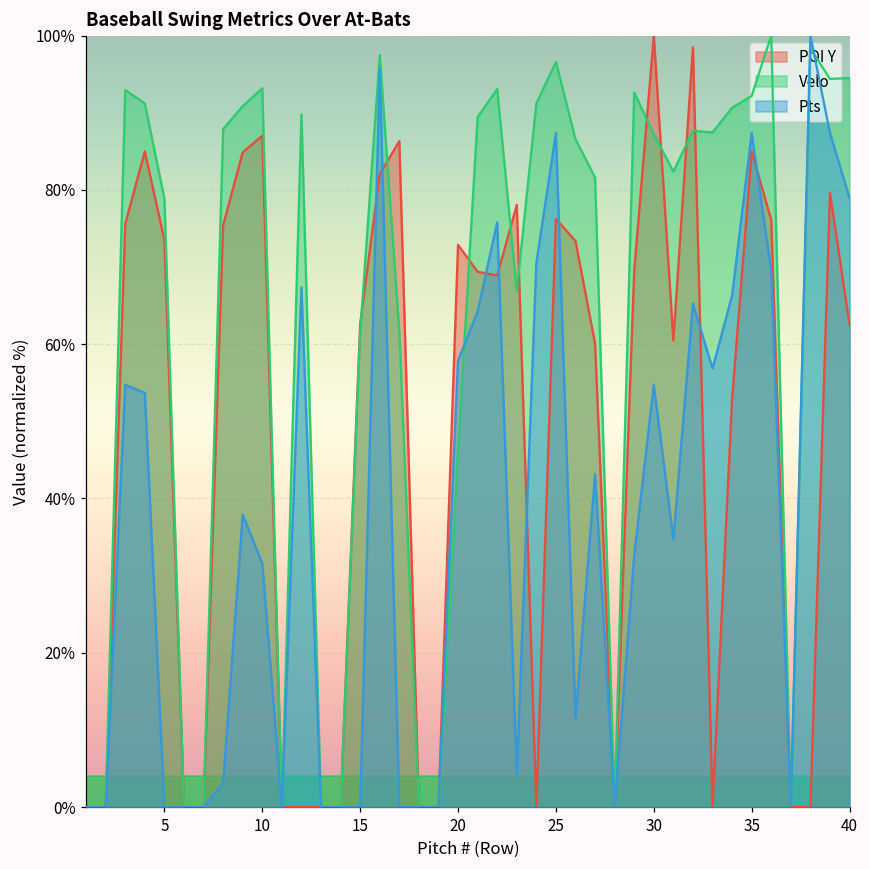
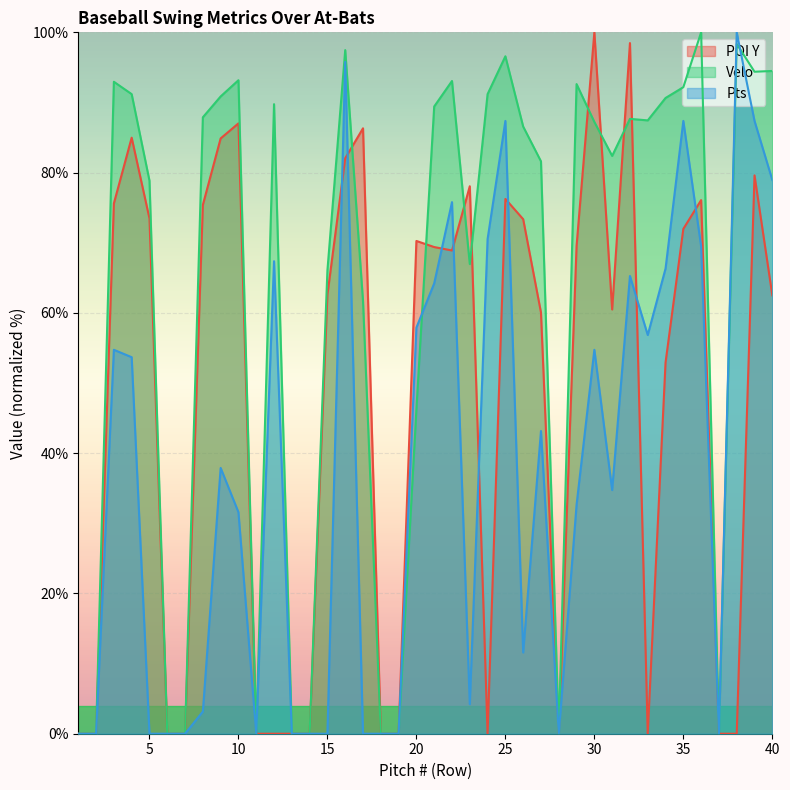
  {
    "POI Y": {
      "5": "73%",
      "10": "87%",
      "15": "63%",
-     "20": "73%",
+     "20": "70%",
      "25": "76%",
      "30": "100%",
-     "35": "85%",
+     "35": "72%",
      "40": "63%"
    },
    "Velo": {
      "5": "79%",
      "10": "93%",
-     "15": "61%",
+     "15": "66%",
      "20": "46%",
      "25": "97%",
      "30": "87%",
      "40": "94%"
    },
    "Pts": {
      "10": "32%",
      "20": "58%",
      "25": "87%",
      "30": "55%",
      "35": "87%",
      "40": "79%"
    }
  }
